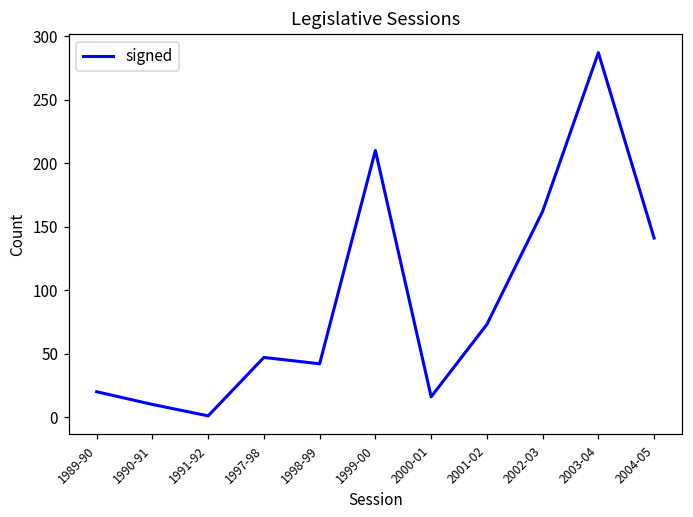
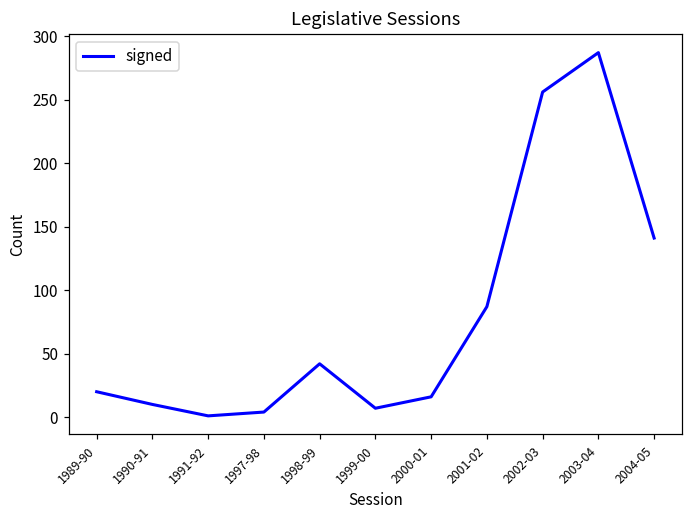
  {
    "1989-90": 20,
    "1990-91": 10,
    "1991-92": 1,
-   "1997-98": 47,
+   "1997-98": 4,
    "1998-99": 42,
-   "1999-00": 210,
+   "1999-00": 7,
    "2000-01": 16,
-   "2001-02": 73,
-   "2002-03": 162,
+   "2001-02": 87,
+   "2002-03": 256,
    "2003-04": 287,
    "2004-05": 141
  }
